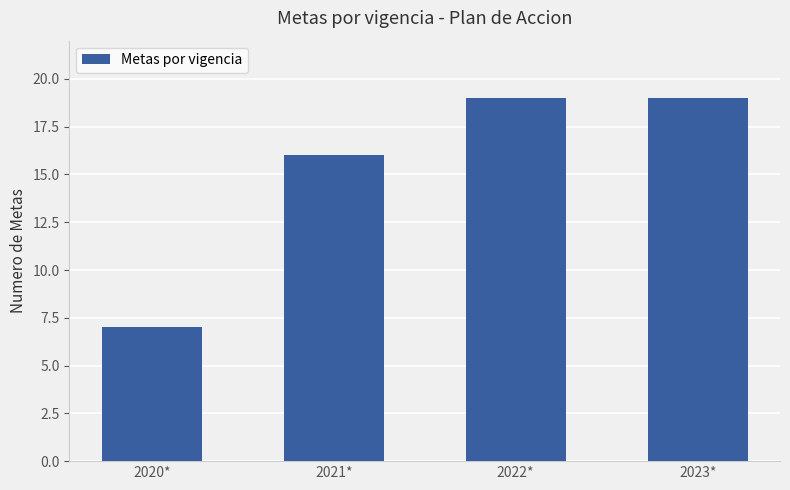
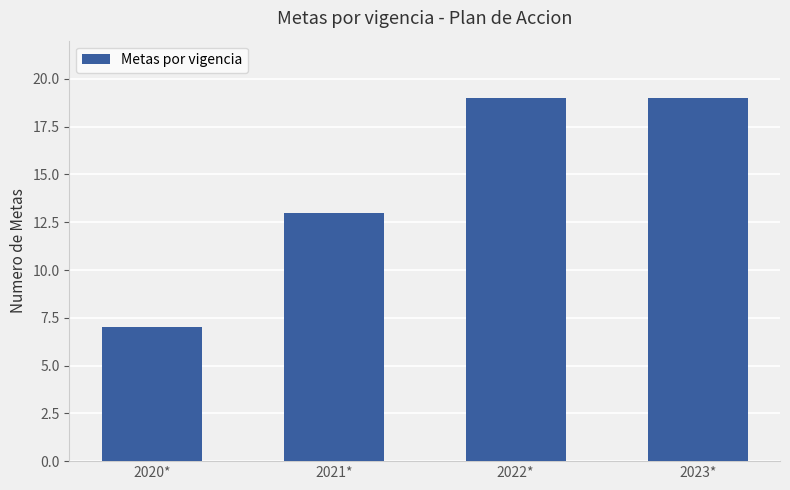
  {
    "2020*": 7,
-   "2021*": 16,
+   "2021*": 13,
    "2022*": 19,
    "2023*": 19
  }
